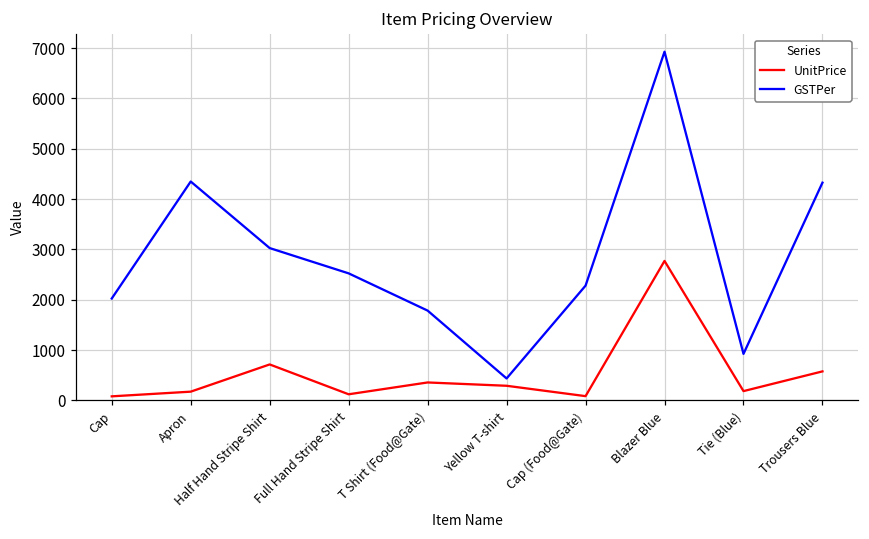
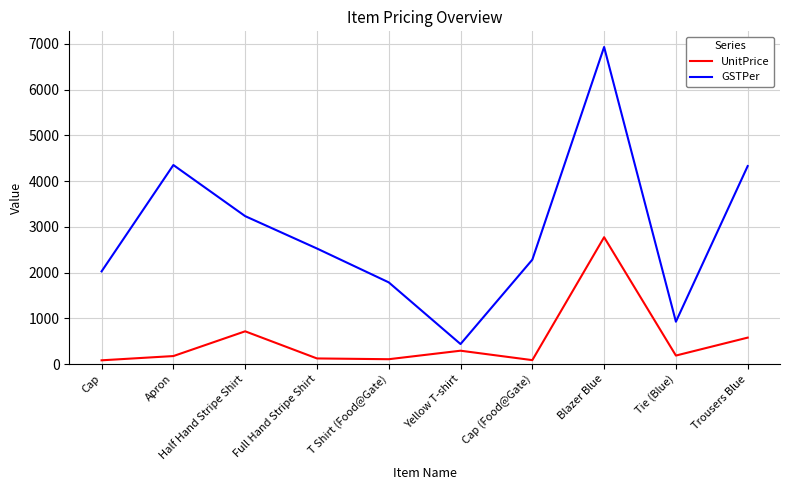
  {
    "UnitPrice": {
      "Cap": 100,
      "Apron": 200,
      "Half Hand Stripe Shirt": 700,
      "Full Hand Stripe Shirt": 100,
-     "T Shirt (Food@Gate)": 400,
+     "T Shirt (Food@Gate)": 100,
      "Yellow T-shirt": 300,
      "Cap (Food@Gate)": 100,
      "Blazer Blue": 2800,
      "Tie (Blue)": 200,
      "Trousers Blue": 600
    },
    "GSTPer": {
      "Cap": 2000,
      "Apron": 4400,
-     "Half Hand Stripe Shirt": 3000,
+     "Half Hand Stripe Shirt": 3200,
      "Full Hand Stripe Shirt": 2500,
      "T Shirt (Food@Gate)": 1800,
      "Yellow T-shirt": 400,
      "Cap (Food@Gate)": 2300,
      "Blazer Blue": 6900,
      "Tie (Blue)": 900,
      "Trousers Blue": 4300
    }
  }
